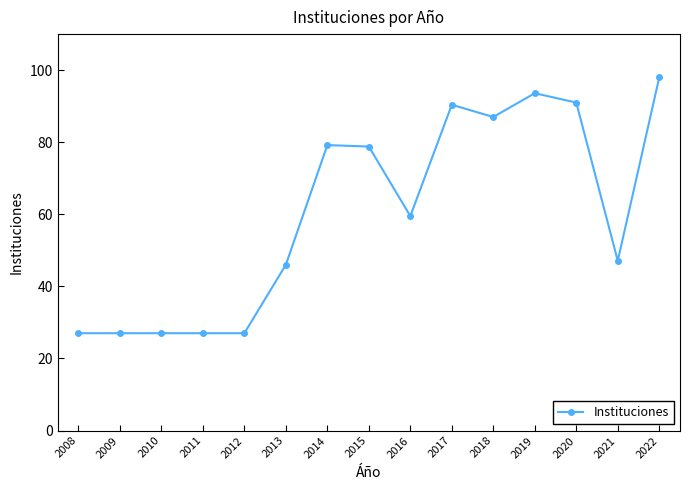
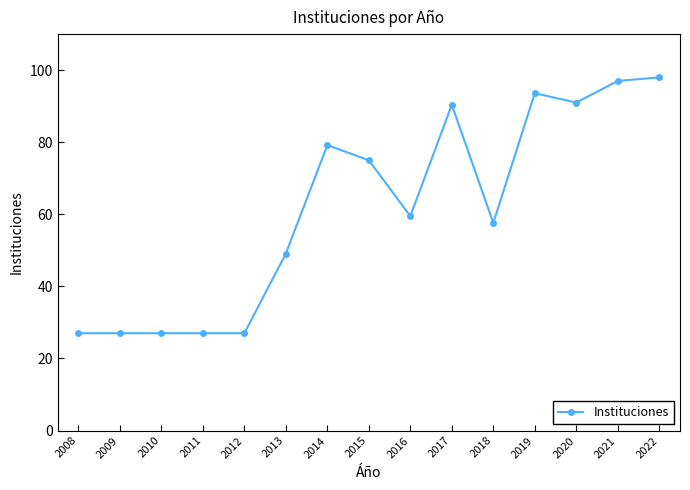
  {
    "2008": 27,
    "2009": 27,
    "2010": 27,
    "2011": 27,
    "2012": 27,
-   "2013": 46,
+   "2013": 49,
    "2014": 79,
-   "2015": 79,
+   "2015": 75,
    "2016": 60,
    "2017": 90,
-   "2018": 87,
+   "2018": 58,
    "2019": 94,
    "2020": 91,
-   "2021": 47,
+   "2021": 97,
    "2022": 98
  }
